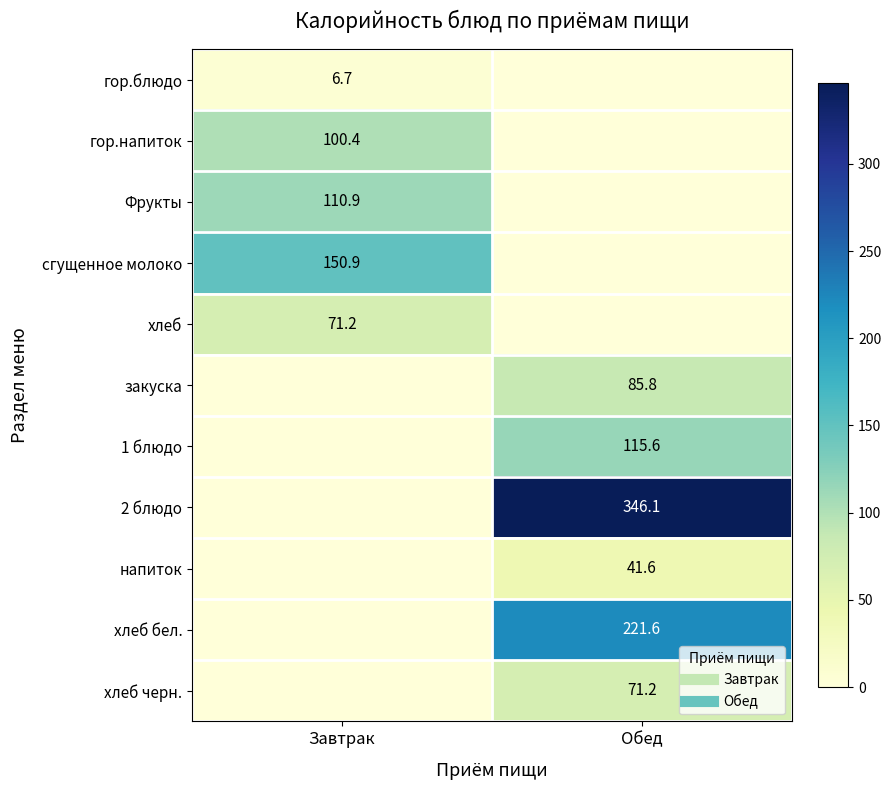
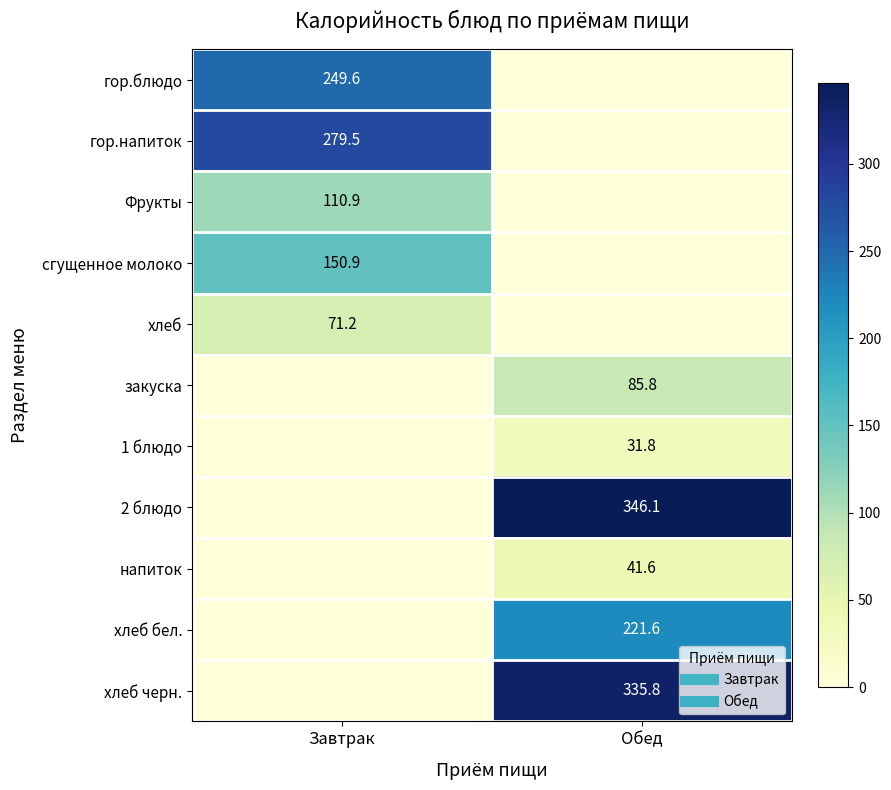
  {
    "гор.блюдо": {
-     "Завтрак": 6.7
+     "Завтрак": 249.6
    },
    "гор.напиток": {
-     "Завтрак": 100.4
+     "Завтрак": 279.5
    },
    "Фрукты": {
      "Завтрак": 110.9
    },
    "сгущенное молоко": {
      "Завтрак": 150.9
    },
    "хлеб": {
      "Завтрак": 71.2
    },
    "закуска": {
      "Обед": 85.8
    },
    "1 блюдо": {
-     "Обед": 115.6
+     "Обед": 31.8
    },
    "2 блюдо": {
      "Обед": 346.1
    },
    "напиток": {
      "Обед": 41.6
    },
    "хлеб бел.": {
      "Обед": 221.6
    },
    "хлеб черн.": {
-     "Обед": 71.2
+     "Обед": 335.8
    }
  }
